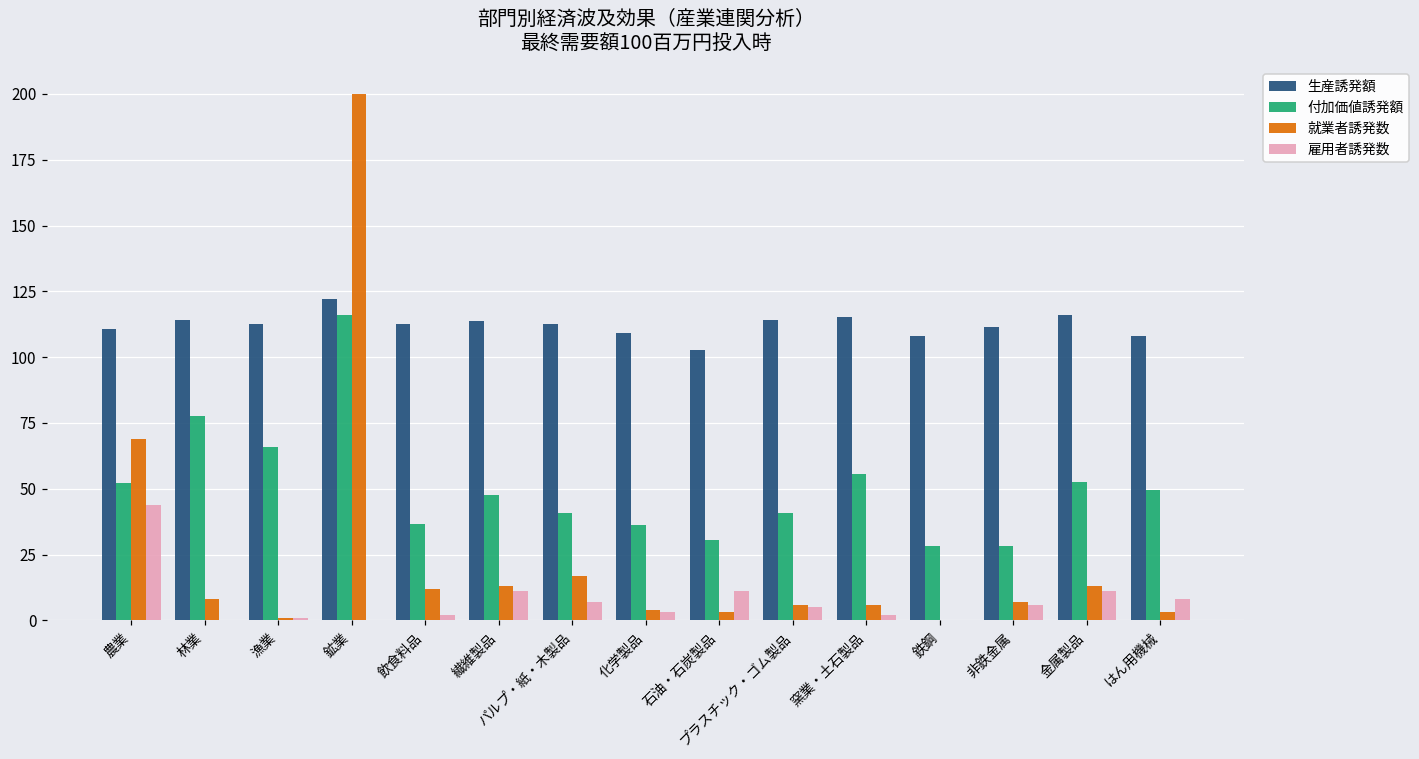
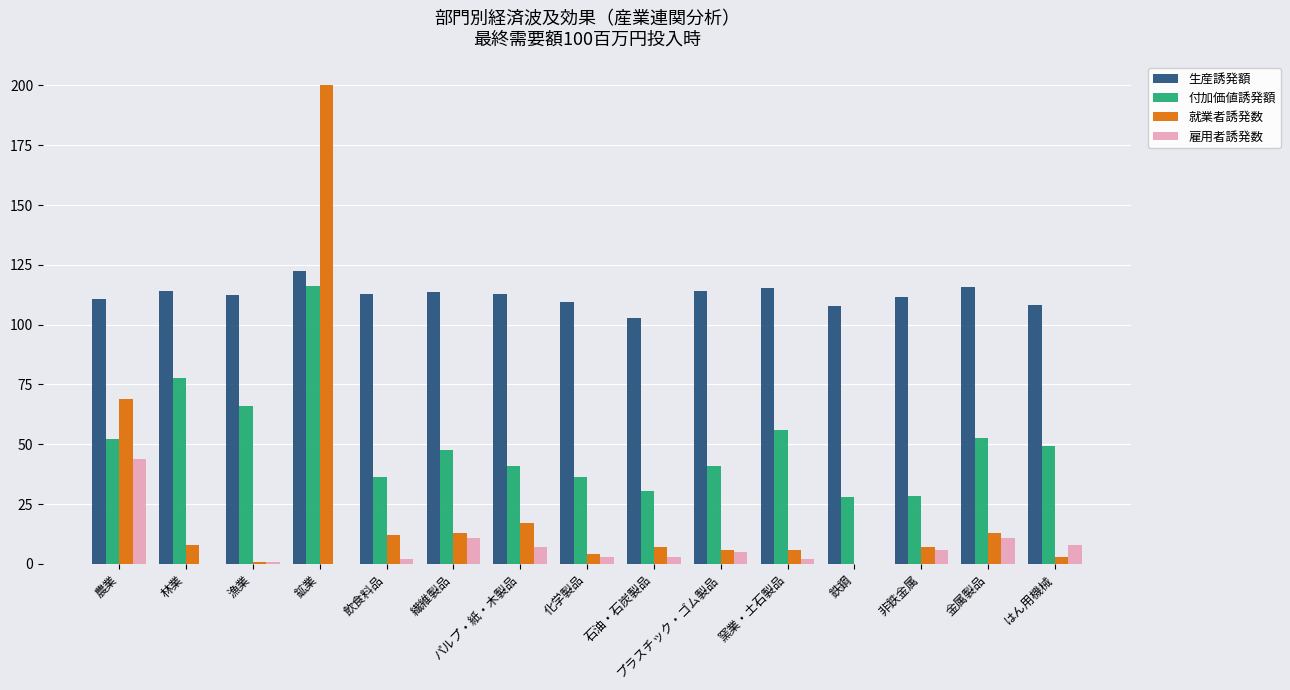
  {
    "生産誘発額": {
      "農業": 111,
      "林業": 114,
      "漁業": 113,
      "鉱業": 122,
      "飲食料品": 113,
      "繊維製品": 114,
      "パルプ・紙・木製品": 113,
      "化学製品": 109,
      "石油・石炭製品": 103,
      "プラスチック・ゴム製品": 114,
      "窯業・土石製品": 115,
      "鉄鋼": 108,
      "非鉄金属": 112,
      "金属製品": 116,
      "はん用機械": 108
    },
    "付加価値誘発額": {
      "農業": 52,
      "林業": 78,
      "漁業": 66,
      "鉱業": 116,
      "飲食料品": 36,
      "繊維製品": 48,
      "パルプ・紙・木製品": 41,
      "化学製品": 36,
      "石油・石炭製品": 31,
      "プラスチック・ゴム製品": 41,
      "窯業・土石製品": 56,
      "鉄鋼": 28,
      "非鉄金属": 28,
      "金属製品": 53,
      "はん用機械": 49
    },
    "就業者誘発数": {
      "農業": 69,
      "林業": 8,
      "鉱業": 200,
      "飲食料品": 12,
      "繊維製品": 13,
      "パルプ・紙・木製品": 17,
      "化学製品": 4,
-     "石油・石炭製品": 3,
+     "石油・石炭製品": 7,
      "プラスチック・ゴム製品": 6,
      "窯業・土石製品": 6,
      "鉄鋼": 0,
      "非鉄金属": 7,
      "金属製品": 13,
      "はん用機械": 3
    },
    "雇用者誘発数": {
      "農業": 44,
      "林業": 0,
      "鉱業": 0,
      "飲食料品": 2,
      "繊維製品": 11,
      "パルプ・紙・木製品": 7,
      "化学製品": 3,
-     "石油・石炭製品": 11,
+     "石油・石炭製品": 3,
      "プラスチック・ゴム製品": 5,
      "窯業・土石製品": 2,
      "鉄鋼": 0,
      "非鉄金属": 6,
      "金属製品": 11,
      "はん用機械": 8
    }
  }
